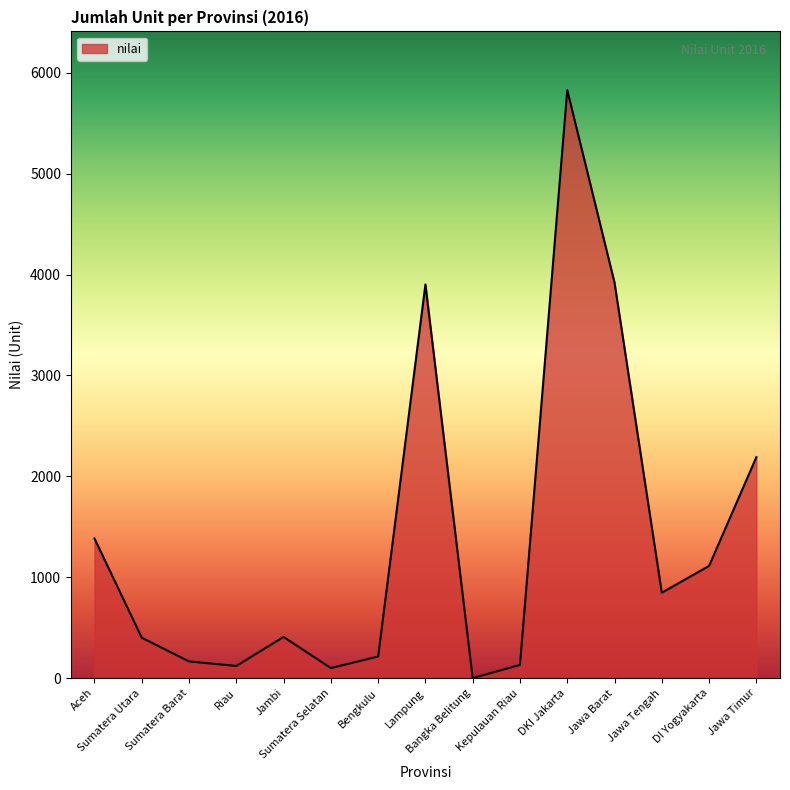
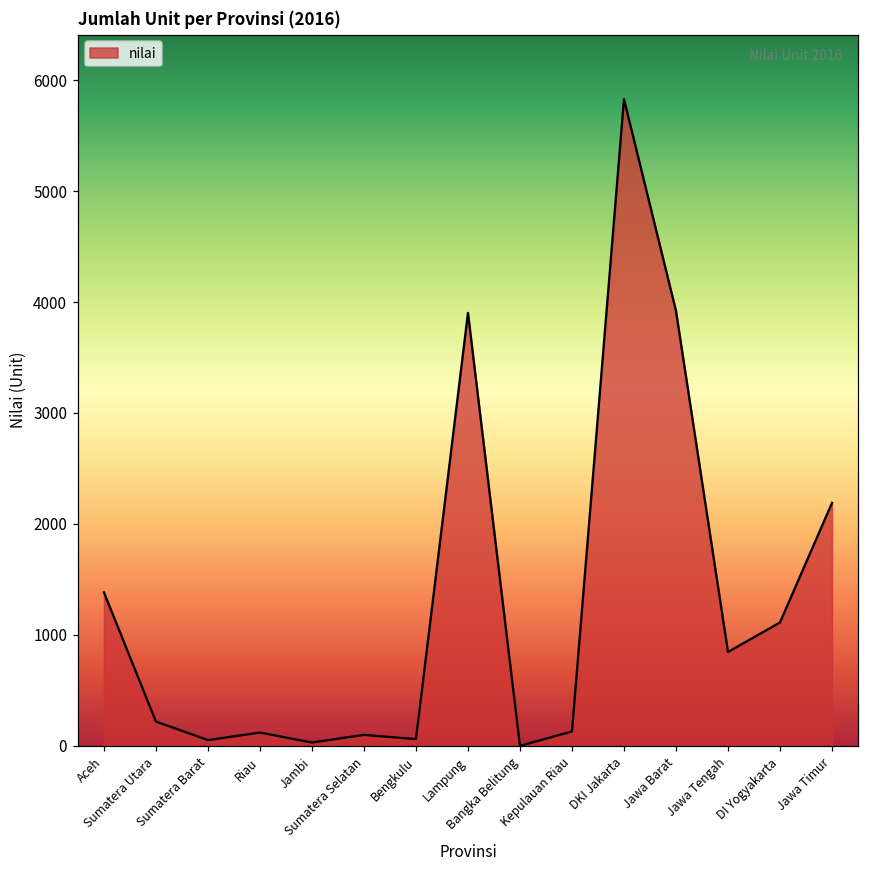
  {
    "Aceh": 1380,
-   "Sumatera Utara": 400,
-   "Sumatera Barat": 170,
+   "Sumatera Utara": 220,
+   "Sumatera Barat": 50,
    "Riau": 120,
-   "Jambi": 410,
+   "Jambi": 30,
    "Sumatera Selatan": 100,
-   "Bengkulu": 210,
+   "Bengkulu": 60,
    "Lampung": 3900,
    "Bangka Belitung": 0,
    "Kepulauan Riau": 130,
    "DKI Jakarta": 5830,
    "Jawa Barat": 3920,
    "Jawa Tengah": 850,
    "DI Yogyakarta": 1110,
    "Jawa Timur": 2190
  }
